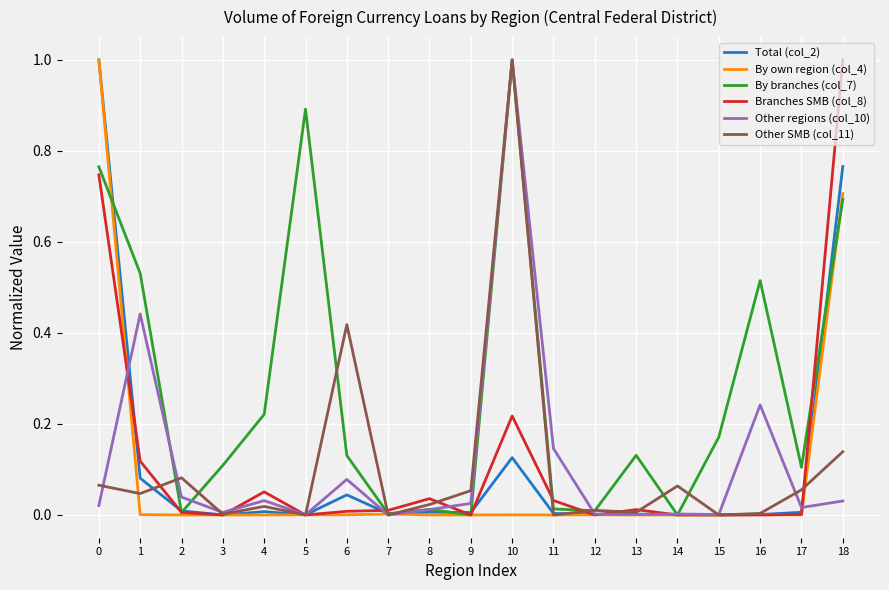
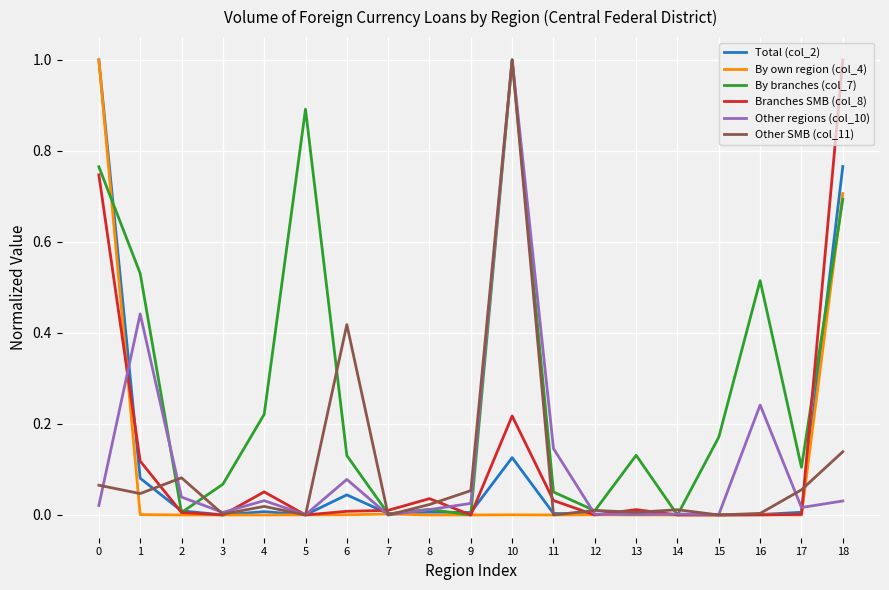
  {
    "Total (col_2)": {
      "1": 0.08,
      "4": 0.01,
      "6": 0.04,
      "8": 0.01,
      "10": 0.13,
      "18": 0.77
    },
    "By own region (col_4)": {
      "1": 0.00,
      "4": 0.00,
      "6": 0.00,
      "8": 0.00,
      "10": 0.00,
      "18": 0.71
    },
    "By branches (col_7)": {
      "0": 0.77,
      "1": 0.53,
-     "3": 0.11,
+     "3": 0.07,
      "4": 0.22,
      "5": 0.89,
      "6": 0.13,
-     "11": 0.01,
+     "11": 0.05,
      "13": 0.13,
      "15": 0.17,
      "16": 0.52,
      "17": 0.10,
      "18": 0.69
    },
    "Branches SMB (col_8)": {
      "0": 0.75,
      "1": 0.12,
      "4": 0.05,
      "6": 0.01,
      "7": 0.01,
      "8": 0.04,
      "10": 0.22,
      "11": 0.03,
      "13": 0.01
    },
    "Other regions (col_10)": {
      "0": 0.02,
      "1": 0.44,
      "2": 0.04,
      "4": 0.03,
      "6": 0.08,
      "9": 0.03,
      "11": 0.15,
      "16": 0.24,
      "17": 0.02,
      "18": 0.03
    },
    "Other SMB (col_11)": {
      "0": 0.07,
      "1": 0.05,
      "2": 0.08,
      "4": 0.02,
      "6": 0.42,
      "8": 0.02,
      "9": 0.05,
-     "14": 0.06,
+     "14": 0.01,
      "17": 0.06,
      "18": 0.14
    }
  }
